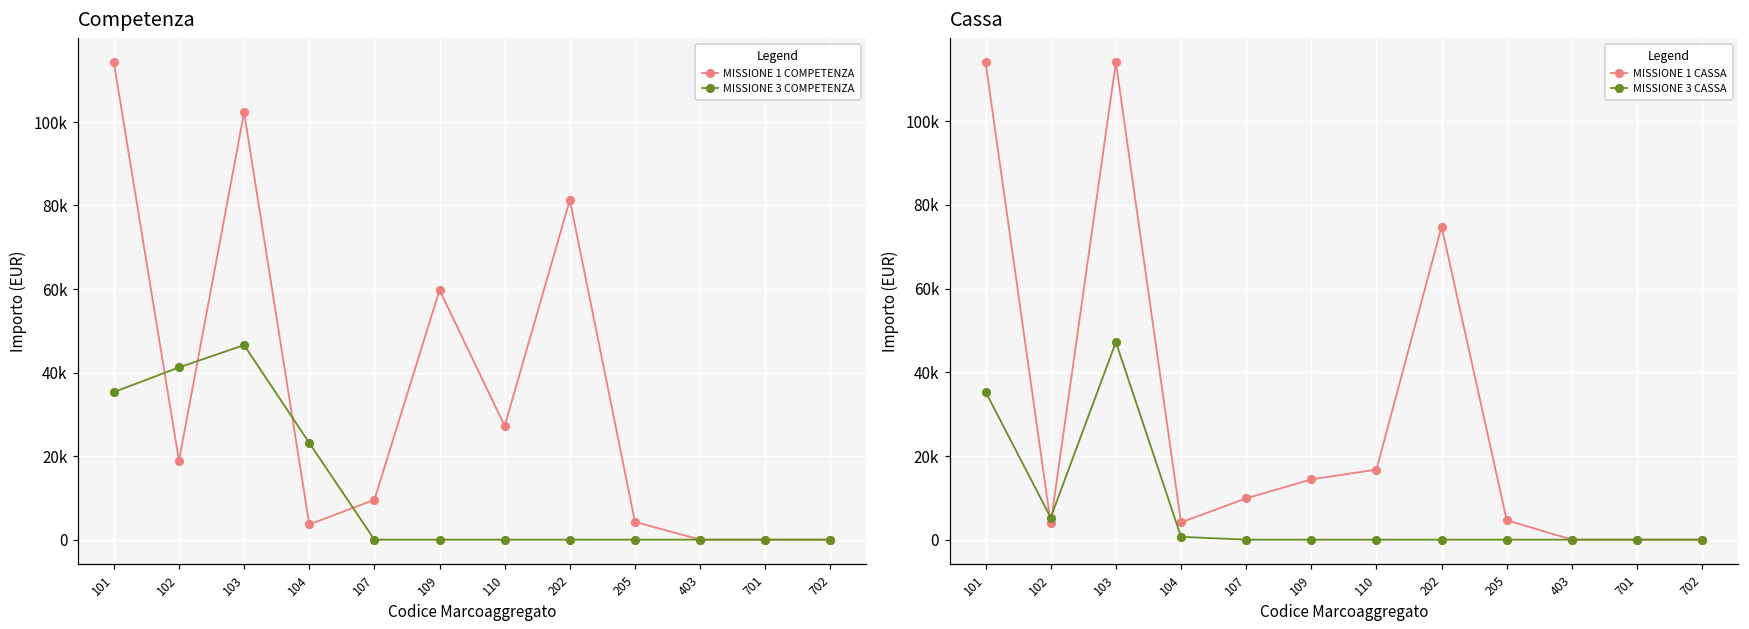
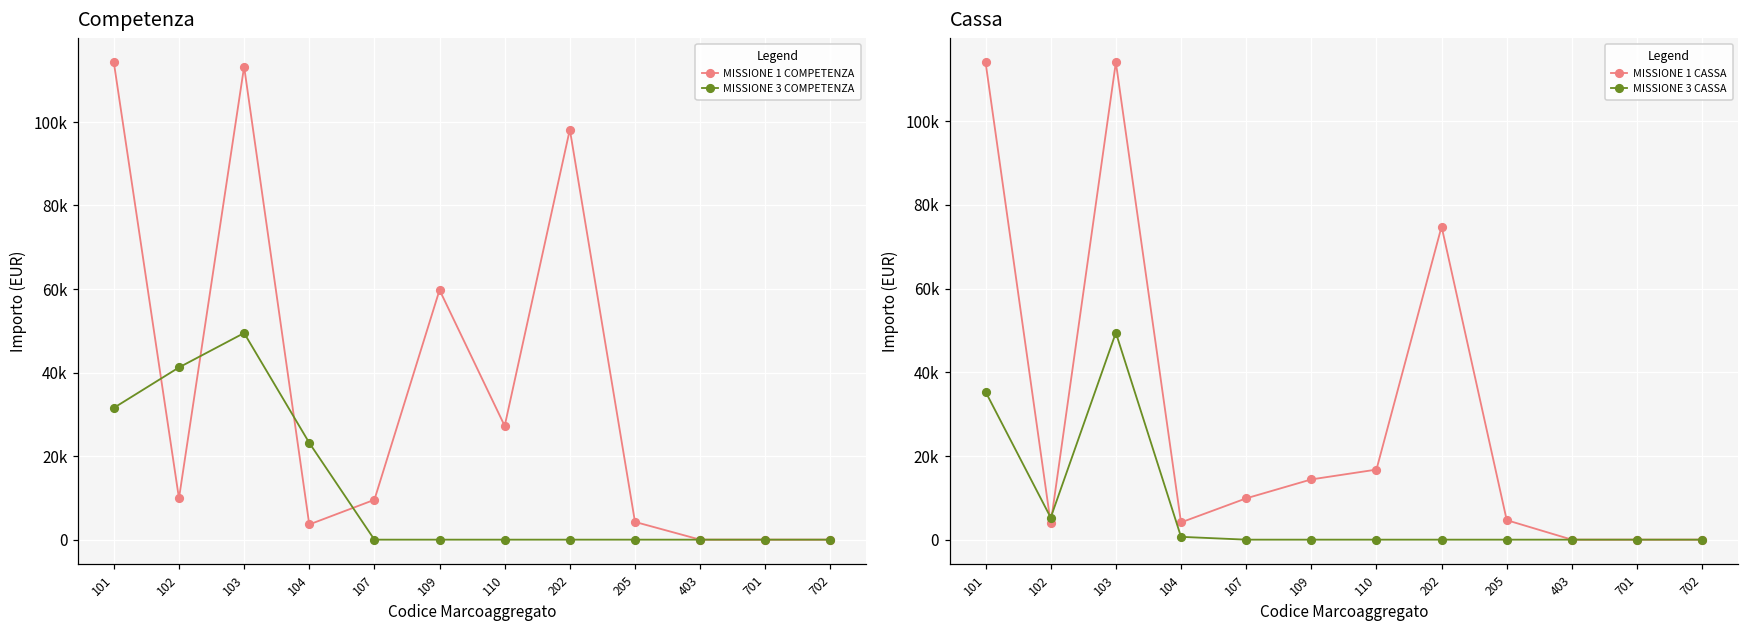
  {
    "Competenza": {
      "MISSIONE 1 COMPETENZA": {
        "101": 114000,
-       "102": 19000,
-       "103": 102000,
+       "102": 10000,
+       "103": 113000,
        "104": 4000,
        "107": 10000,
        "109": 60000,
        "110": 27000,
-       "202": 81000,
+       "202": 98000,
        "205": 4000
      },
      "MISSIONE 3 COMPETENZA": {
-       "101": 35000,
+       "101": 32000,
        "102": 41000,
-       "103": 47000,
+       "103": 49000,
        "104": 23000,
        "107": 0,
        "109": 0,
        "110": 0,
        "202": 0,
        "205": 0
      }
    },
    "Cassa": {
      "MISSIONE 1 CASSA": {
        "101": 114000,
        "102": 4000,
        "103": 114000,
        "104": 4000,
        "107": 10000,
        "109": 14000,
        "110": 17000,
        "202": 75000,
        "205": 5000
      },
      "MISSIONE 3 CASSA": {
        "101": 35000,
        "102": 5000,
-       "103": 47000,
+       "103": 49000,
        "104": 1000,
        "107": 0,
        "109": 0,
        "110": 0,
        "202": 0,
        "205": 0
      }
    }
  }
